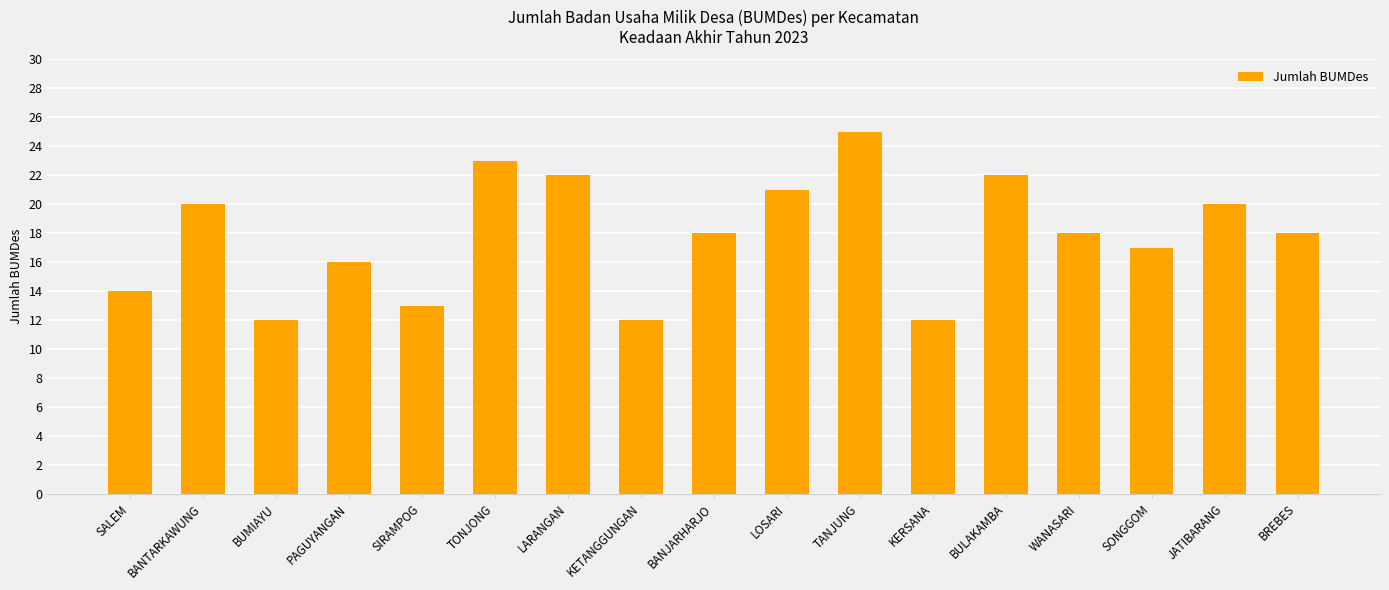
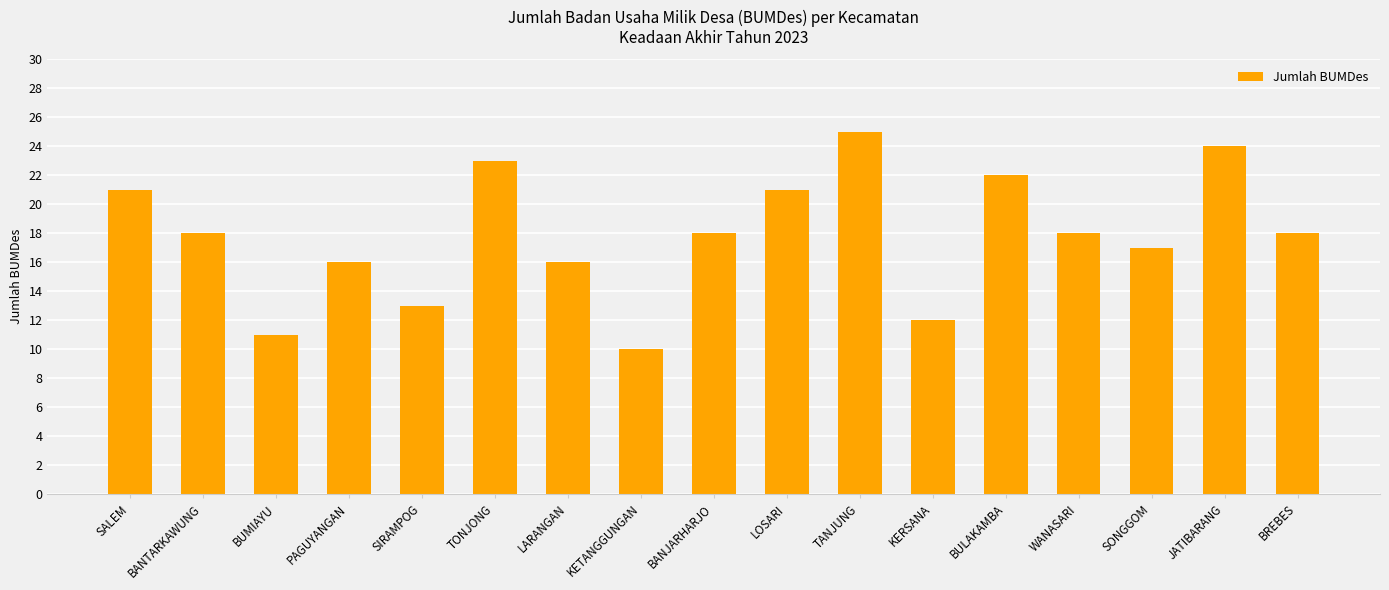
  {
-   "SALEM": 14,
-   "BANTARKAWUNG": 20,
-   "BUMIAYU": 12,
+   "SALEM": 21,
+   "BANTARKAWUNG": 18,
+   "BUMIAYU": 11,
    "PAGUYANGAN": 16,
    "SIRAMPOG": 13,
    "TONJONG": 23,
-   "LARANGAN": 22,
-   "KETANGGUNGAN": 12,
+   "LARANGAN": 16,
+   "KETANGGUNGAN": 10,
    "BANJARHARJO": 18,
    "LOSARI": 21,
    "TANJUNG": 25,
    "KERSANA": 12,
    "BULAKAMBA": 22,
    "WANASARI": 18,
    "SONGGOM": 17,
-   "JATIBARANG": 20,
+   "JATIBARANG": 24,
    "BREBES": 18
  }
